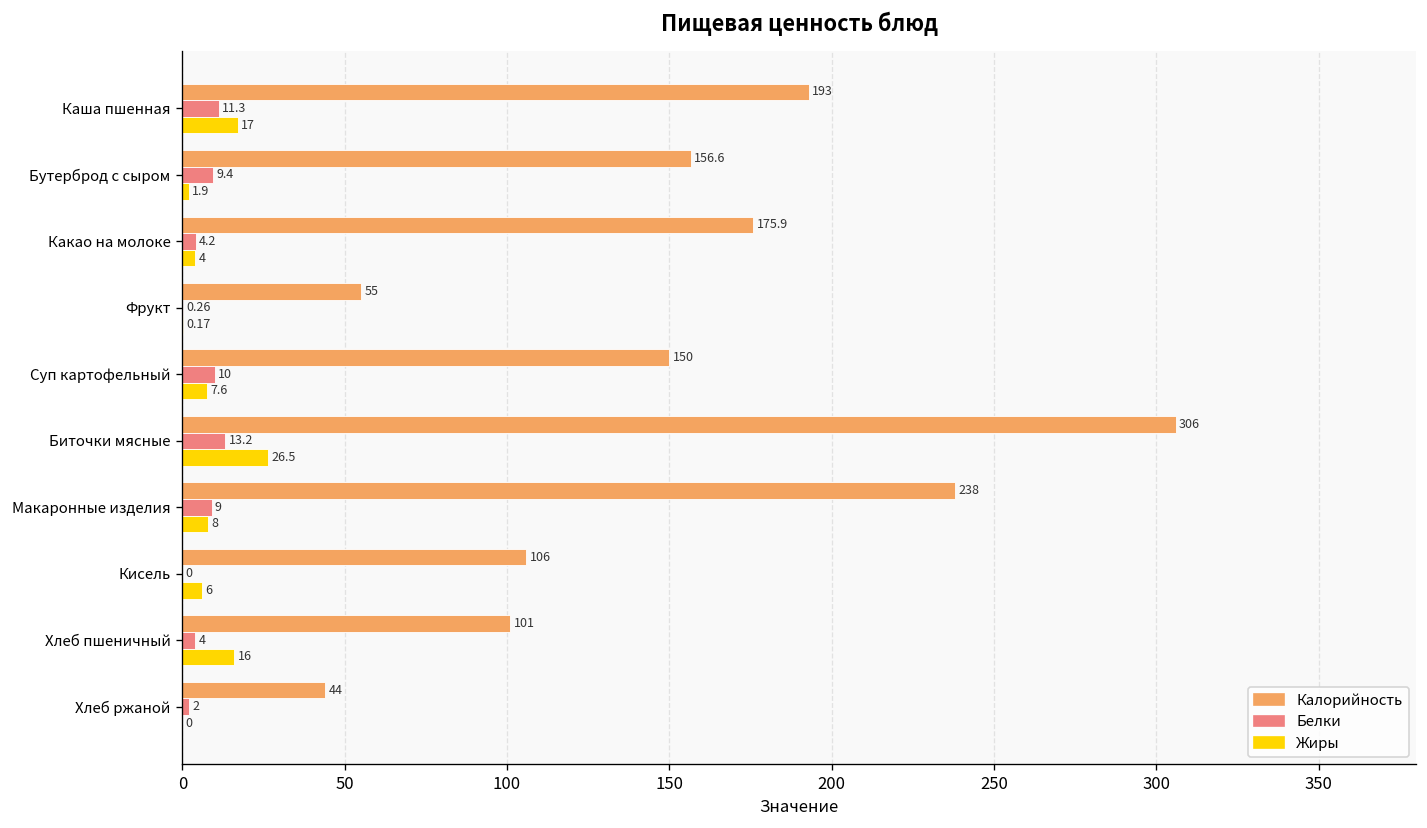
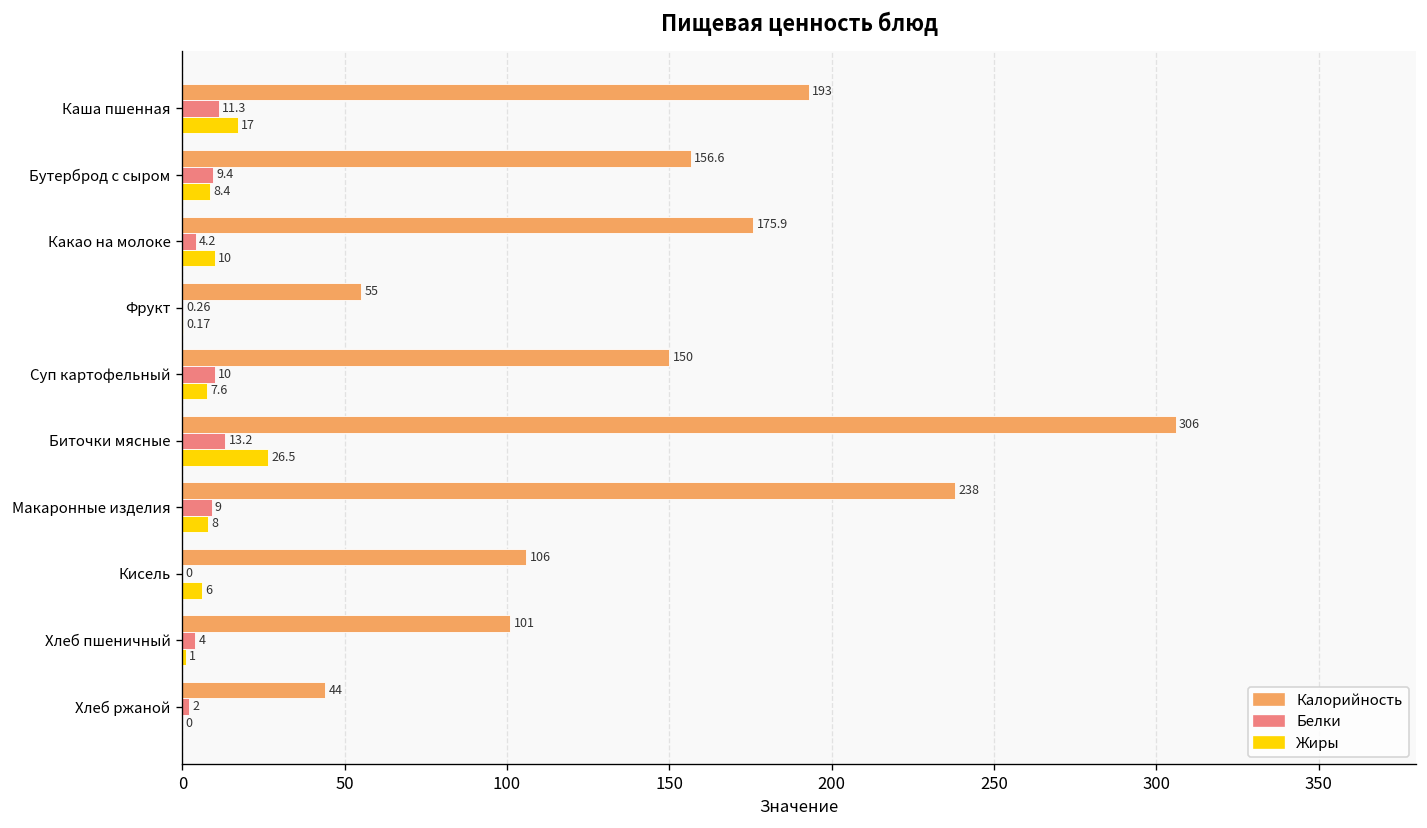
  {
    "Жиры": {
      "Каша пшенная": 17,
-     "Бутерброд с сыром": 1.9,
-     "Какао на молоке": 4,
+     "Бутерброд с сыром": 8.4,
+     "Какао на молоке": 10,
      "Фрукт": 0.17,
      "Суп картофельный": 7.6,
      "Биточки мясные": 26.5,
      "Макаронные изделия": 8,
      "Кисель": 6,
-     "Хлеб пшеничный": 16,
+     "Хлеб пшеничный": 1,
      "Хлеб ржаной": 0
    }
  }
